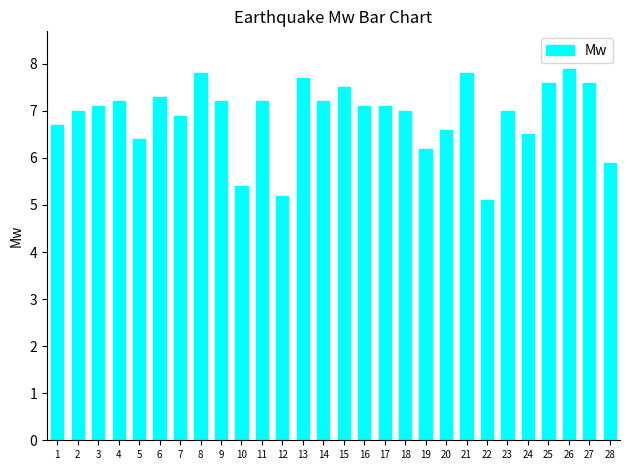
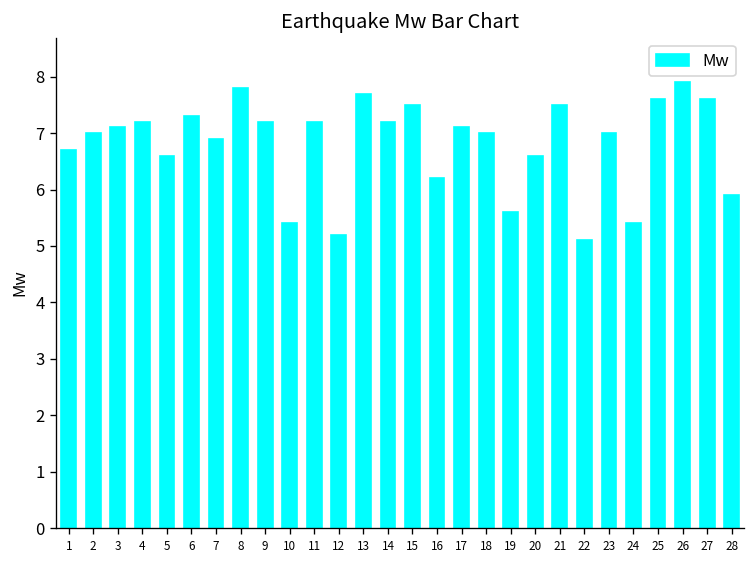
  {
    "1": 6.7,
    "2": 7.0,
    "3": 7.1,
    "4": 7.2,
-   "5": 6.4,
+   "5": 6.6,
    "6": 7.3,
    "7": 6.9,
    "8": 7.8,
    "9": 7.2,
    "10": 5.4,
    "11": 7.2,
    "12": 5.2,
    "13": 7.7,
    "14": 7.2,
    "15": 7.5,
-   "16": 7.1,
+   "16": 6.2,
    "17": 7.1,
    "18": 7.0,
-   "19": 6.2,
+   "19": 5.6,
    "20": 6.6,
-   "21": 7.8,
+   "21": 7.5,
    "22": 5.1,
    "23": 7.0,
-   "24": 6.5,
+   "24": 5.4,
    "25": 7.6,
    "26": 7.9,
    "27": 7.6,
    "28": 5.9
  }
